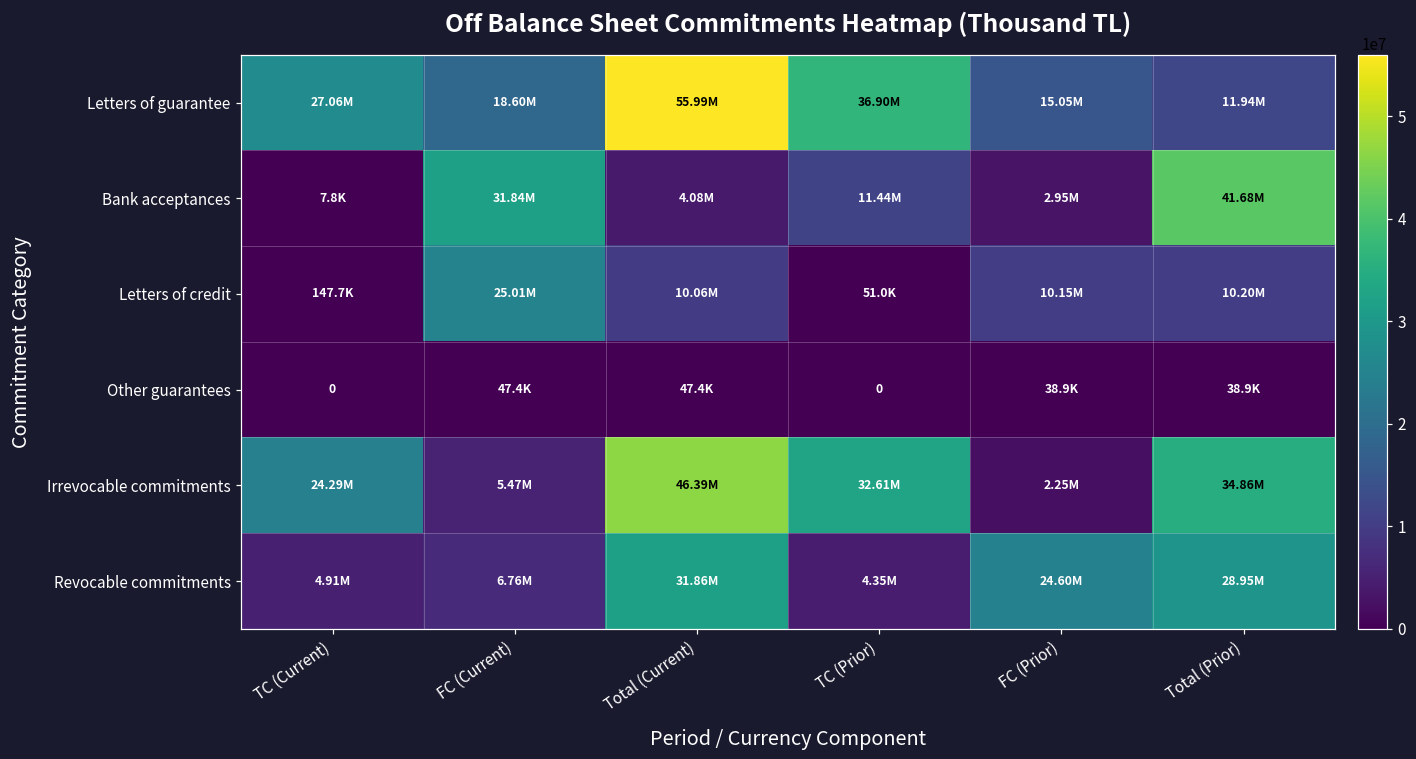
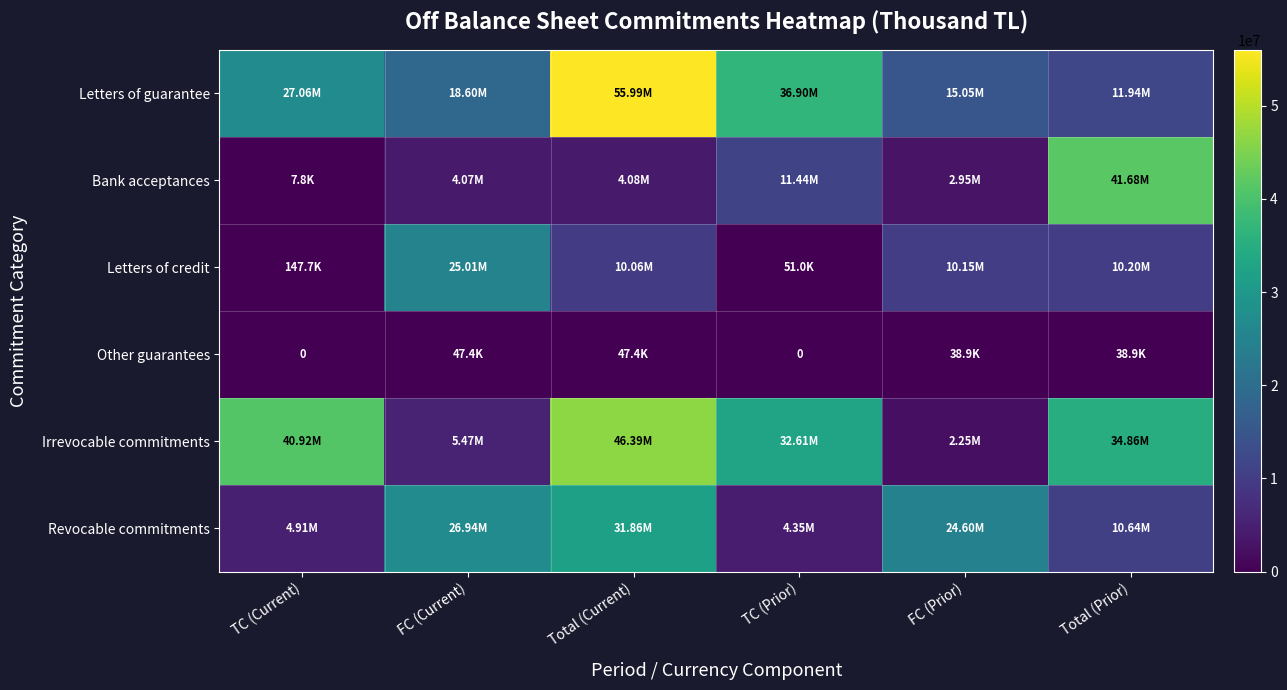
  {
    "Letters of guarantee": {
      "TC (Current)": "27.06M",
      "FC (Current)": "18.60M",
      "Total (Current)": "55.99M",
      "TC (Prior)": "36.90M",
      "FC (Prior)": "15.05M",
      "Total (Prior)": "11.94M"
    },
    "Bank acceptances": {
      "TC (Current)": "7.8K",
-     "FC (Current)": "31.84M",
+     "FC (Current)": "4.07M",
      "Total (Current)": "4.08M",
      "TC (Prior)": "11.44M",
      "FC (Prior)": "2.95M",
      "Total (Prior)": "41.68M"
    },
    "Letters of credit": {
      "TC (Current)": "147.7K",
      "FC (Current)": "25.01M",
      "Total (Current)": "10.06M",
      "TC (Prior)": "51.0K",
      "FC (Prior)": "10.15M",
      "Total (Prior)": "10.20M"
    },
    "Other guarantees": {
      "TC (Current)": "0",
      "FC (Current)": "47.4K",
      "Total (Current)": "47.4K",
      "TC (Prior)": "0",
      "FC (Prior)": "38.9K",
      "Total (Prior)": "38.9K"
    },
    "Irrevocable commitments": {
-     "TC (Current)": "24.29M",
+     "TC (Current)": "40.92M",
      "FC (Current)": "5.47M",
      "Total (Current)": "46.39M",
      "TC (Prior)": "32.61M",
      "FC (Prior)": "2.25M",
      "Total (Prior)": "34.86M"
    },
    "Revocable commitments": {
      "TC (Current)": "4.91M",
-     "FC (Current)": "6.76M",
+     "FC (Current)": "26.94M",
      "Total (Current)": "31.86M",
      "TC (Prior)": "4.35M",
      "FC (Prior)": "24.60M",
-     "Total (Prior)": "28.95M"
+     "Total (Prior)": "10.64M"
    }
  }
